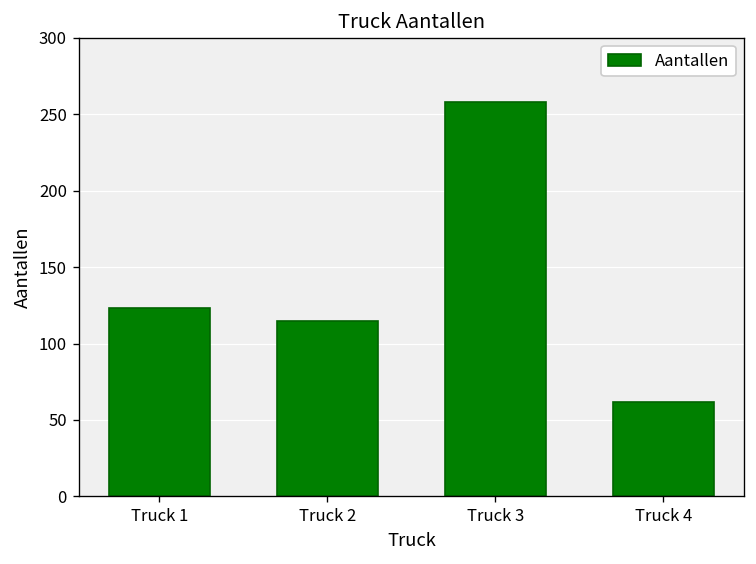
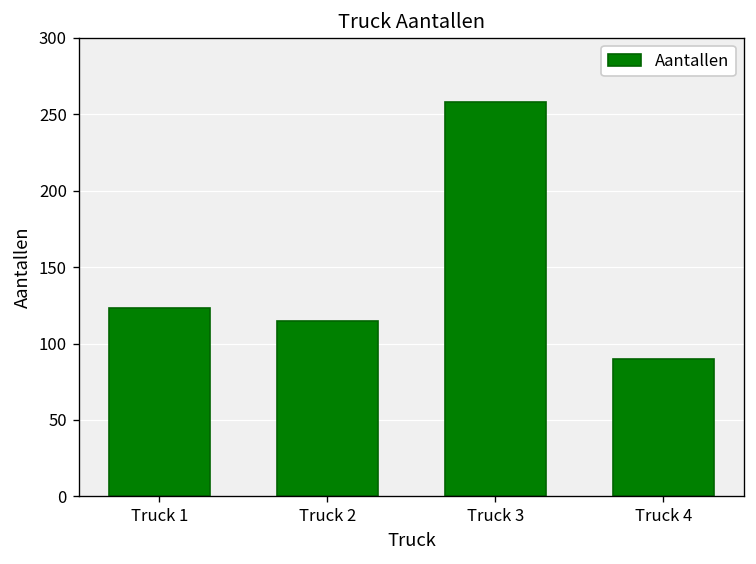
  {
    "Truck 1": 123,
    "Truck 2": 115,
    "Truck 3": 258,
-   "Truck 4": 62
+   "Truck 4": 90
  }
